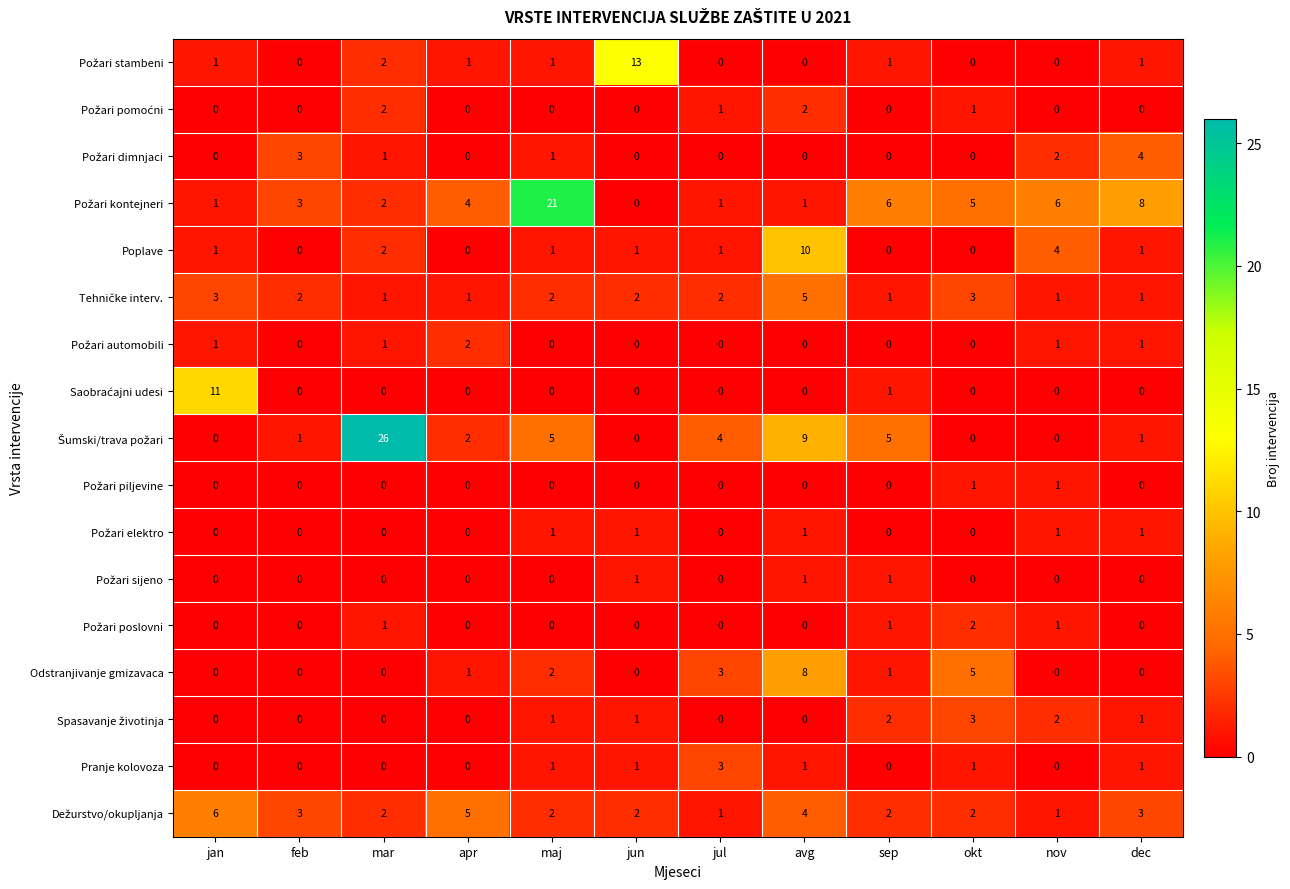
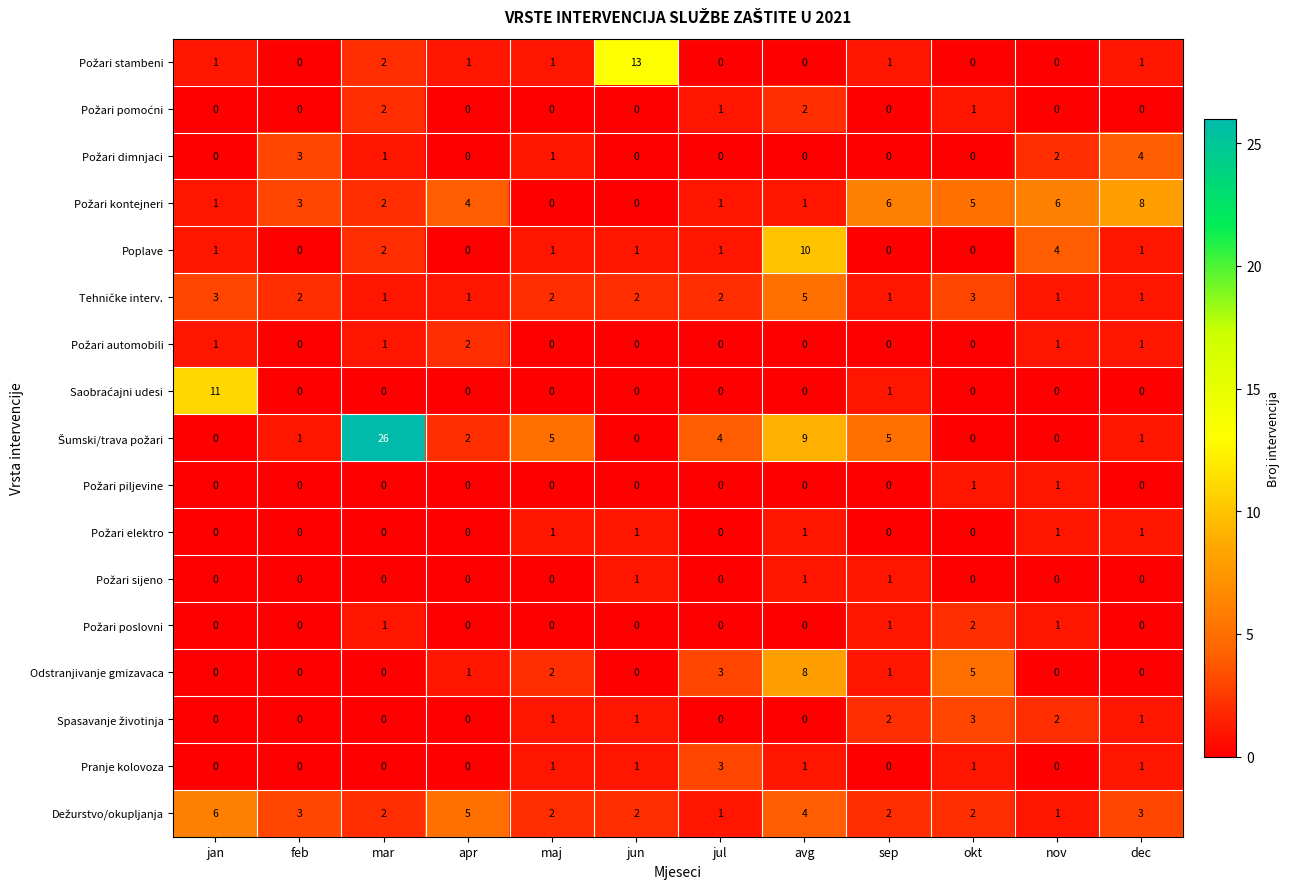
  {
    "Požari kontejneri": {
      "jan": 1,
      "feb": 3,
      "mar": 2,
      "apr": 4,
-     "maj": 21,
+     "maj": 0,
      "jun": 0,
      "jul": 1,
      "avg": 1,
      "sep": 6,
      "okt": 5,
      "nov": 6,
      "dec": 8
    }
  }
